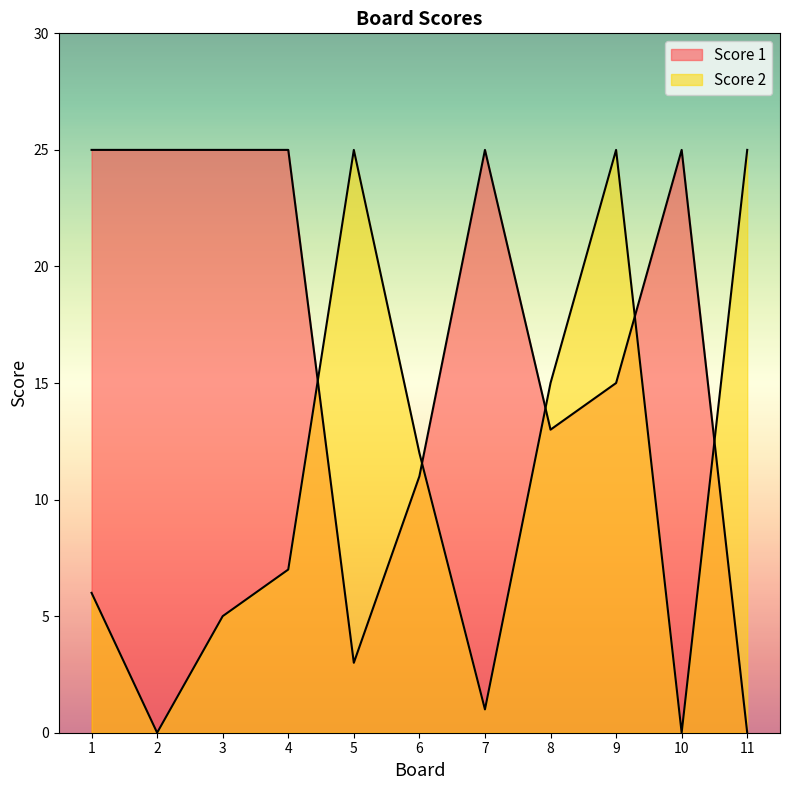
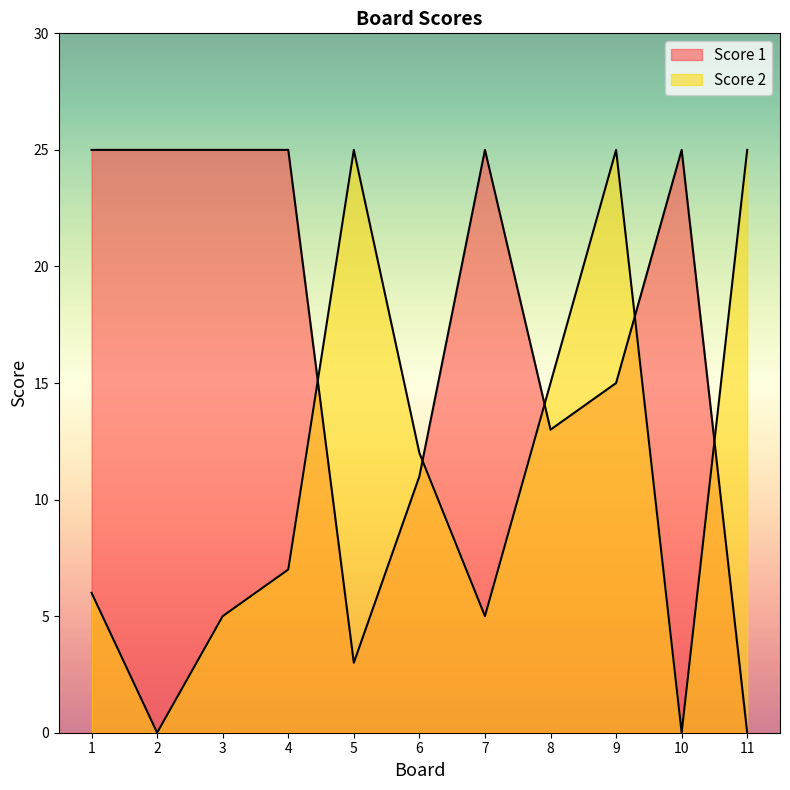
  {
    "Score 1": {
      "1": 25,
      "2": 25,
      "3": 25,
      "4": 25,
      "5": 3,
      "6": 11,
      "7": 25,
      "8": 13,
      "9": 15,
      "10": 25,
      "11": 0
    },
    "Score 2": {
      "1": 6,
      "2": 0,
      "3": 5,
      "4": 7,
      "5": 25,
      "6": 12,
-     "7": 1,
+     "7": 5,
      "8": 15,
      "9": 25,
      "10": 0,
      "11": 25
    }
  }
